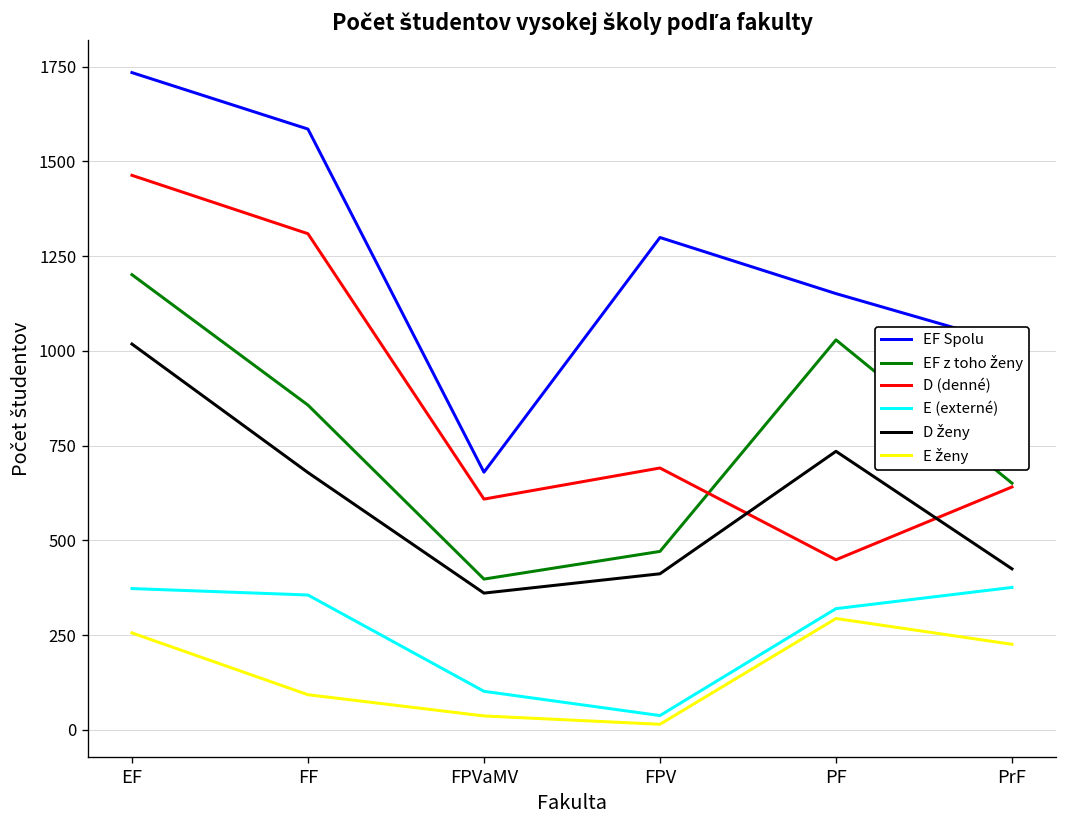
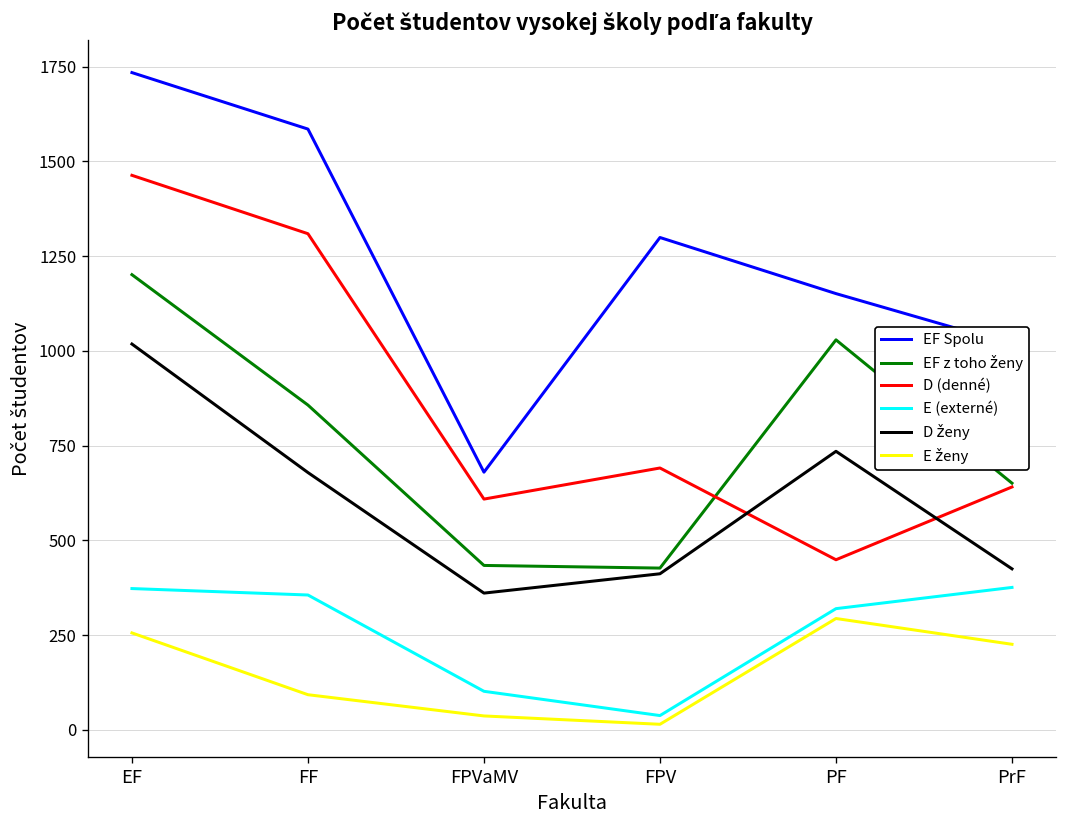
  {
    "EF Spolu": {
      "EF": 1730,
      "FF": 1590,
      "FPVaMV": 680,
      "FPV": 1300,
      "PF": 1150
    },
    "EF z toho ženy": {
      "EF": 1200,
      "FF": 860,
-     "FPVaMV": 400,
-     "FPV": 470,
+     "FPVaMV": 430,
+     "FPV": 430,
      "PF": 1030,
      "PrF": 650
    },
    "D (denné)": {
      "EF": 1460,
      "FF": 1310,
      "FPVaMV": 610,
      "FPV": 690,
      "PF": 450,
      "PrF": 640
    },
    "E (externé)": {
      "EF": 370,
      "FF": 360,
      "FPVaMV": 100,
      "FPV": 40,
      "PF": 320,
      "PrF": 380
    },
    "D ženy": {
      "EF": 1020,
      "FF": 680,
      "FPVaMV": 360,
      "FPV": 410,
      "PF": 740,
      "PrF": 430
    },
    "E ženy": {
      "EF": 260,
      "FF": 90,
      "FPVaMV": 40,
      "FPV": 20,
      "PF": 290,
      "PrF": 230
    }
  }
